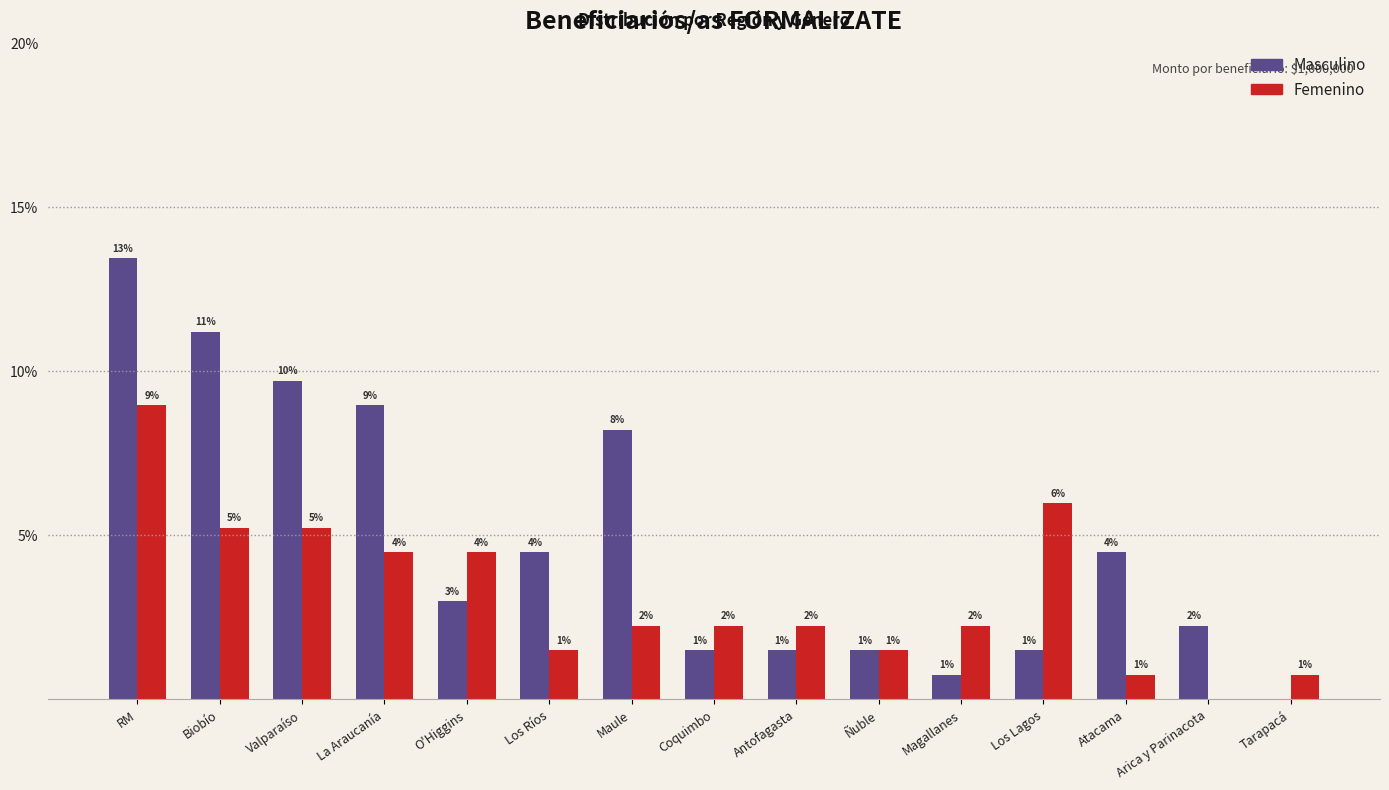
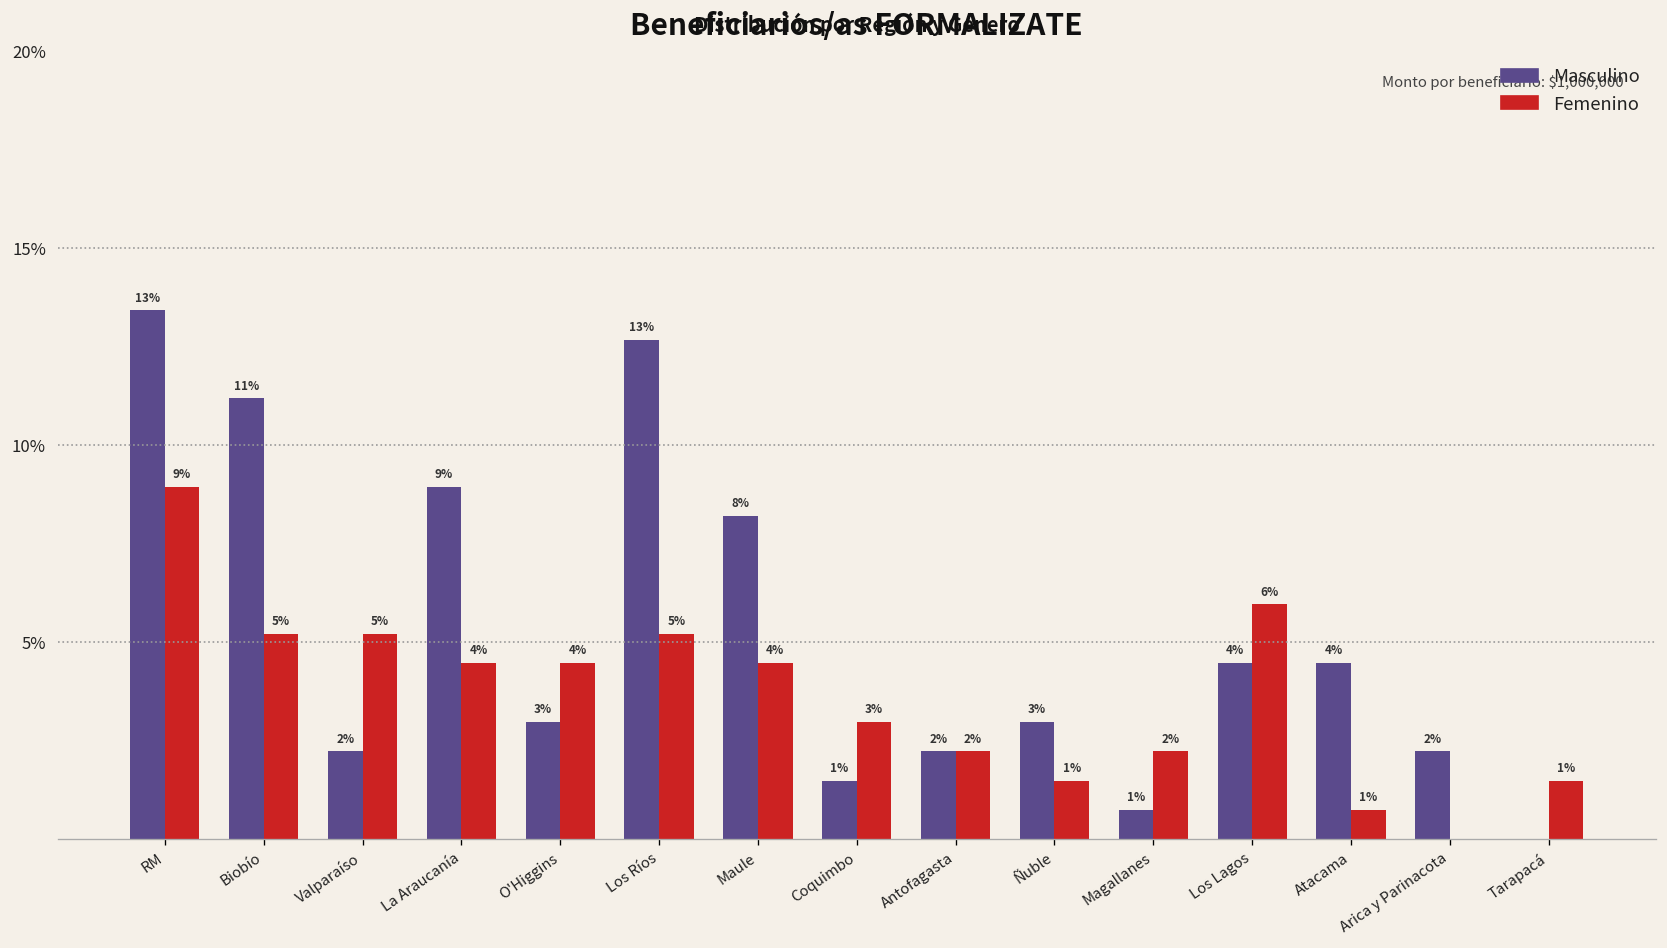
  {
    "Masculino": {
      "RM": "13%",
      "Biobío": "11%",
-     "Valparaíso": "10%",
+     "Valparaíso": "2%",
      "La Araucanía": "9%",
      "O'Higgins": "3%",
-     "Los Ríos": "4%",
+     "Los Ríos": "13%",
      "Maule": "8%",
      "Coquimbo": "1%",
-     "Antofagasta": "1%",
-     "Ñuble": "1%",
+     "Antofagasta": "2%",
+     "Ñuble": "3%",
      "Magallanes": "1%",
-     "Los Lagos": "1%",
+     "Los Lagos": "4%",
      "Atacama": "4%",
      "Arica y Parinacota": "2%"
    },
    "Femenino": {
      "RM": "9%",
      "Biobío": "5%",
      "Valparaíso": "5%",
      "La Araucanía": "4%",
      "O'Higgins": "4%",
-     "Los Ríos": "1%",
-     "Maule": "2%",
-     "Coquimbo": "2%",
+     "Los Ríos": "5%",
+     "Maule": "4%",
+     "Coquimbo": "3%",
      "Antofagasta": "2%",
      "Ñuble": "1%",
      "Magallanes": "2%",
      "Los Lagos": "6%",
      "Atacama": "1%",
-     "Tarapacá": "0.7%"
+     "Tarapacá": "1.5%"
    }
  }
